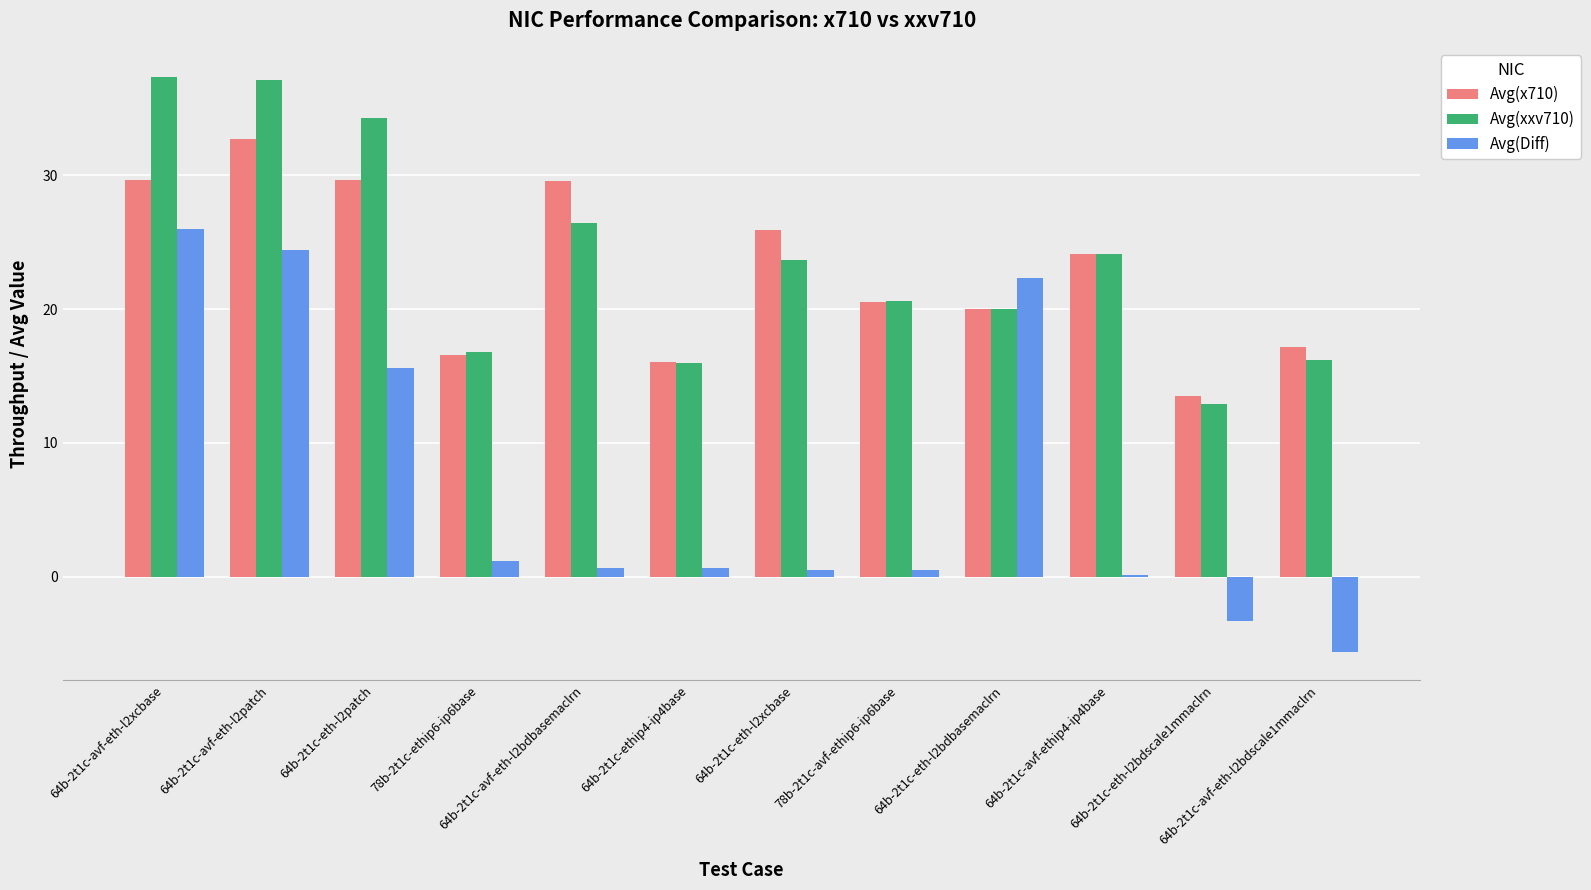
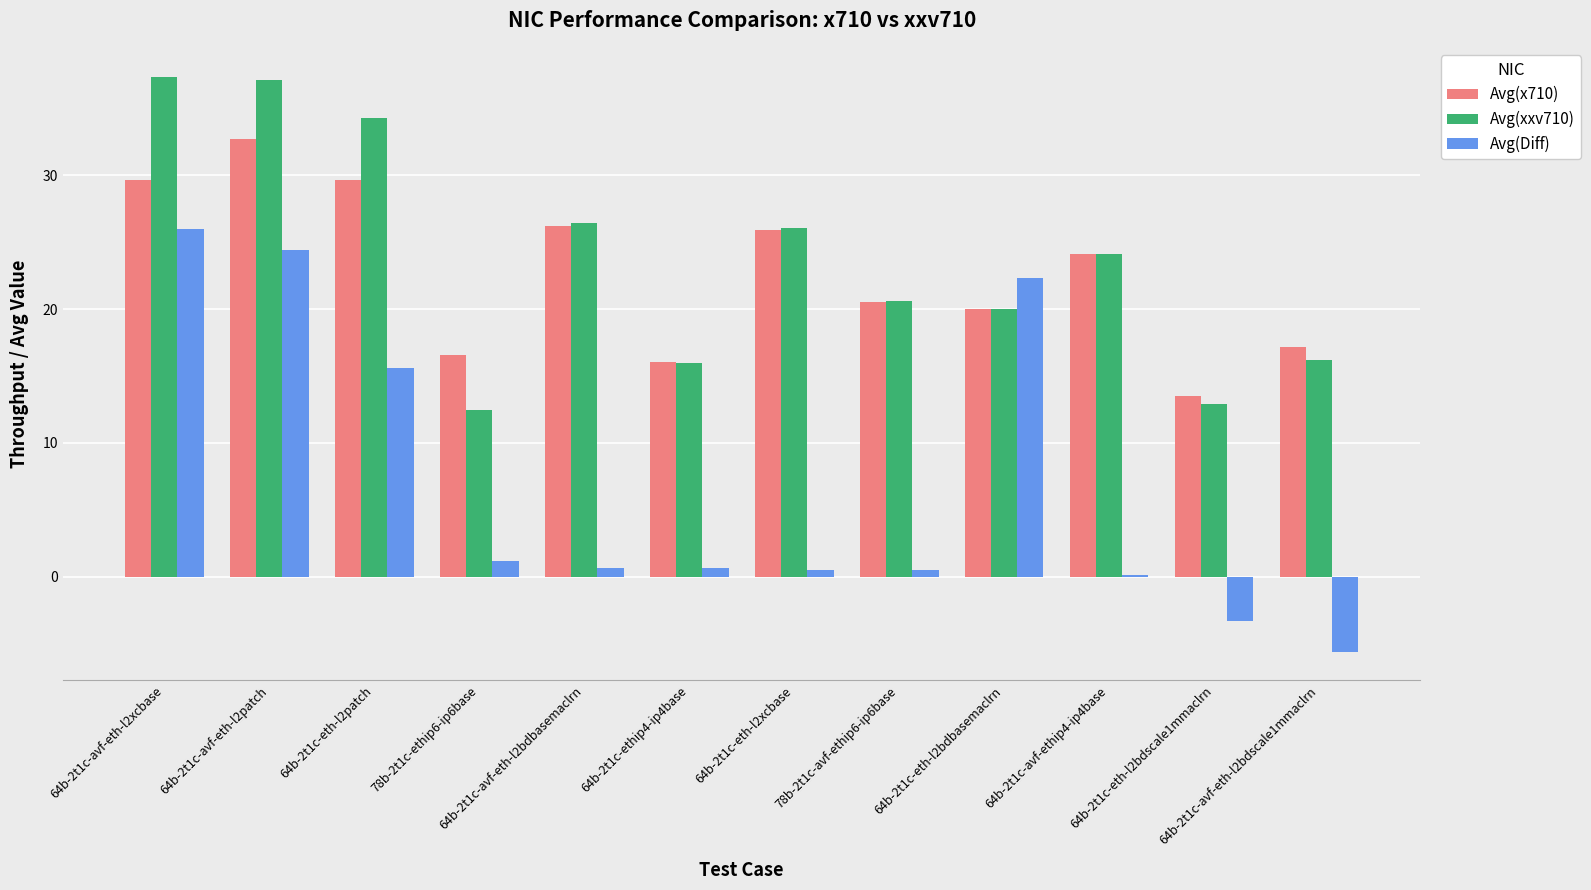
  {
    "Avg(x710)": {
      "64b-2t1c-avf-eth-l2xcbase": 29.7,
      "64b-2t1c-avf-eth-l2patch": 32.7,
      "64b-2t1c-eth-l2patch": 29.6,
      "78b-2t1c-ethip6-ip6base": 16.6,
-     "64b-2t1c-avf-eth-l2bdbasemaclrn": 29.6,
+     "64b-2t1c-avf-eth-l2bdbasemaclrn": 26.2,
      "64b-2t1c-ethip4-ip4base": 16.0,
      "64b-2t1c-eth-l2xcbase": 25.9,
      "78b-2t1c-avf-ethip6-ip6base": 20.5,
      "64b-2t1c-eth-l2bdbasemaclrn": 20.0,
      "64b-2t1c-avf-ethip4-ip4base": 24.1,
      "64b-2t1c-eth-l2bdscale1mmaclrn": 13.5,
      "64b-2t1c-avf-eth-l2bdscale1mmaclrn": 17.1
    },
    "Avg(xxv710)": {
      "64b-2t1c-avf-eth-l2xcbase": 37.4,
      "64b-2t1c-avf-eth-l2patch": 37.1,
      "64b-2t1c-eth-l2patch": 34.3,
-     "78b-2t1c-ethip6-ip6base": 16.8,
+     "78b-2t1c-ethip6-ip6base": 12.5,
      "64b-2t1c-avf-eth-l2bdbasemaclrn": 26.4,
      "64b-2t1c-ethip4-ip4base": 15.9,
-     "64b-2t1c-eth-l2xcbase": 23.7,
+     "64b-2t1c-eth-l2xcbase": 26.0,
      "78b-2t1c-avf-ethip6-ip6base": 20.6,
      "64b-2t1c-eth-l2bdbasemaclrn": 20.0,
      "64b-2t1c-avf-ethip4-ip4base": 24.1,
      "64b-2t1c-eth-l2bdscale1mmaclrn": 12.9,
      "64b-2t1c-avf-eth-l2bdscale1mmaclrn": 16.2
    },
    "Avg(Diff)": {
      "64b-2t1c-avf-eth-l2xcbase": 26.0,
      "64b-2t1c-avf-eth-l2patch": 24.4,
      "64b-2t1c-eth-l2patch": 15.6,
      "78b-2t1c-ethip6-ip6base": 1.1,
      "64b-2t1c-avf-eth-l2bdbasemaclrn": 0.7,
      "64b-2t1c-ethip4-ip4base": 0.6,
      "64b-2t1c-eth-l2xcbase": 0.5,
      "78b-2t1c-avf-ethip6-ip6base": 0.5,
      "64b-2t1c-eth-l2bdbasemaclrn": 22.3,
      "64b-2t1c-eth-l2bdscale1mmaclrn": -3.3,
      "64b-2t1c-avf-eth-l2bdscale1mmaclrn": -5.6
    }
  }
